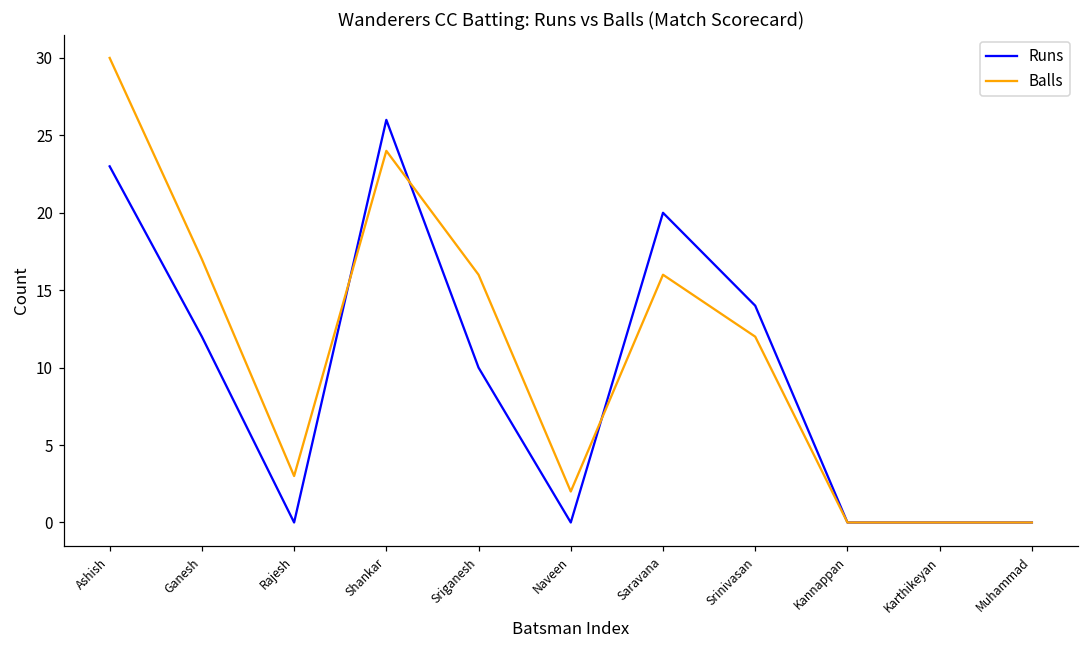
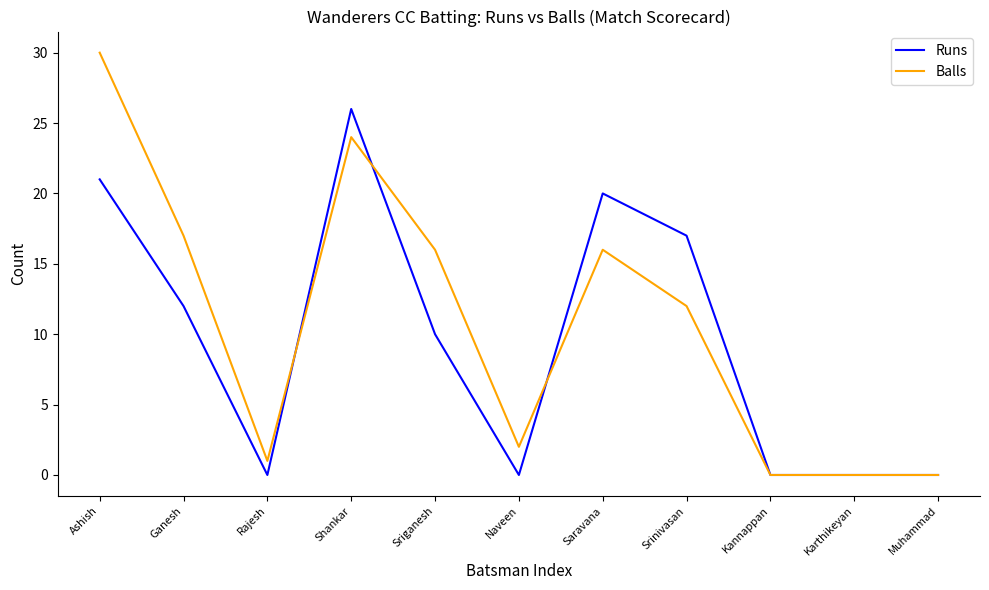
  {
    "Runs": {
-     "Ashish": 23,
+     "Ashish": 21,
      "Ganesh": 12,
      "Rajesh": 0,
      "Shankar": 26,
      "Sriganesh": 10,
      "Naveen": 0,
      "Saravana": 20,
-     "Srinivasan": 14
+     "Srinivasan": 17
    },
    "Balls": {
      "Ashish": 30,
      "Ganesh": 17,
-     "Rajesh": 3,
+     "Rajesh": 1,
      "Shankar": 24,
      "Sriganesh": 16,
      "Naveen": 2,
      "Saravana": 16,
      "Srinivasan": 12
    }
  }
